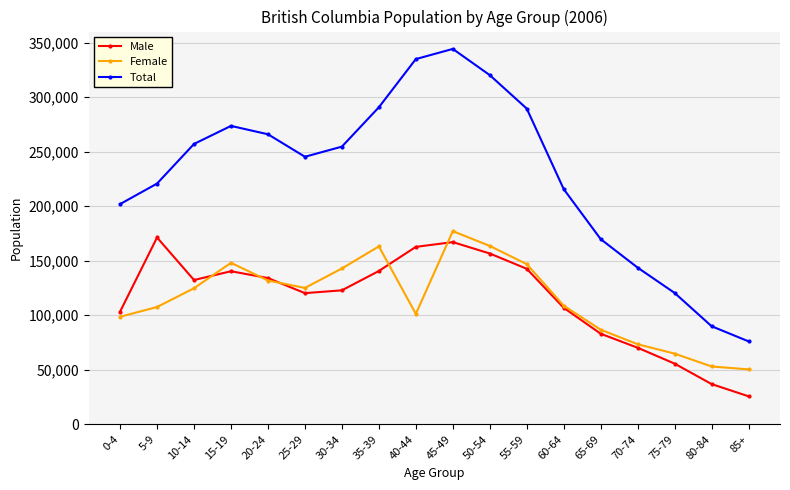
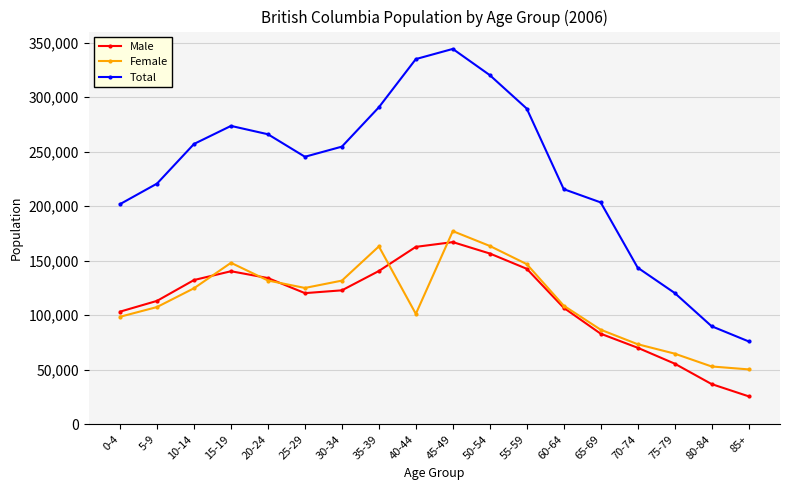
  {
    "Male": {
      "0-4": "103,000",
-     "5-9": "171,000",
+     "5-9": "113,000",
      "10-14": "132,000",
      "15-19": "140,000",
      "25-29": "120,000",
      "30-34": "123,000",
      "35-39": "141,000",
      "40-44": "163,000",
      "45-49": "167,000",
      "50-54": "157,000",
      "55-59": "143,000",
      "65-69": "83,000",
      "70-74": "70,000",
      "75-79": "56,000",
      "80-84": "37,000",
      "85+": "26,000"
    },
    "Female": {
      "0-4": "99,000",
      "5-9": "108,000",
      "10-14": "125,000",
      "15-19": "148,000",
      "25-29": "125,000",
-     "30-34": "143,000",
+     "30-34": "132,000",
      "35-39": "163,000",
      "40-44": "101,000",
      "45-49": "177,000",
      "50-54": "164,000",
      "55-59": "147,000",
      "65-69": "87,000",
      "70-74": "73,000",
      "75-79": "65,000",
      "80-84": "53,000",
      "85+": "50,000"
    },
    "Total": {
      "0-4": "202,000",
      "5-9": "221,000",
      "10-14": "257,000",
      "15-19": "274,000",
      "20-24": "266,000",
      "25-29": "245,000",
      "30-34": "255,000",
      "35-39": "291,000",
      "40-44": "335,000",
      "45-49": "344,000",
      "50-54": "320,000",
      "55-59": "289,000",
      "60-64": "216,000",
-     "65-69": "170,000",
+     "65-69": "203,000",
      "70-74": "144,000",
      "75-79": "120,000",
      "80-84": "90,000",
      "85+": "76,000"
    }
  }
